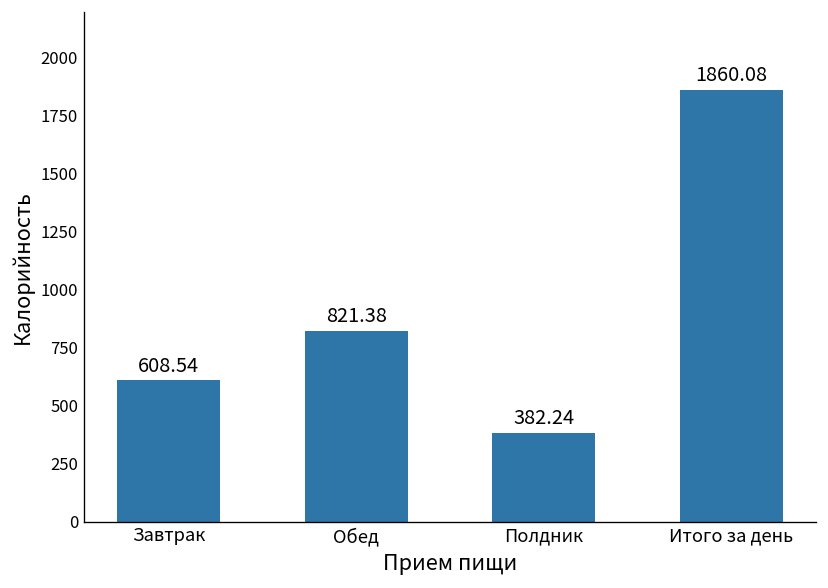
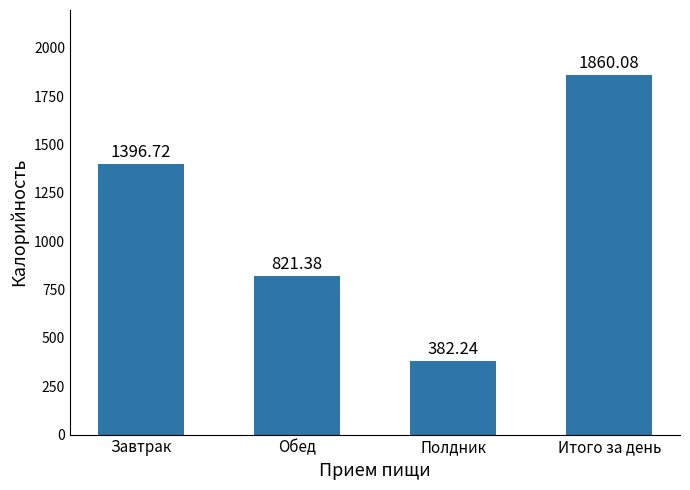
  {
-   "Завтрак": 608.54,
+   "Завтрак": 1396.72,
    "Обед": 821.38,
    "Полдник": 382.24,
    "Итого за день": 1860.08
  }
